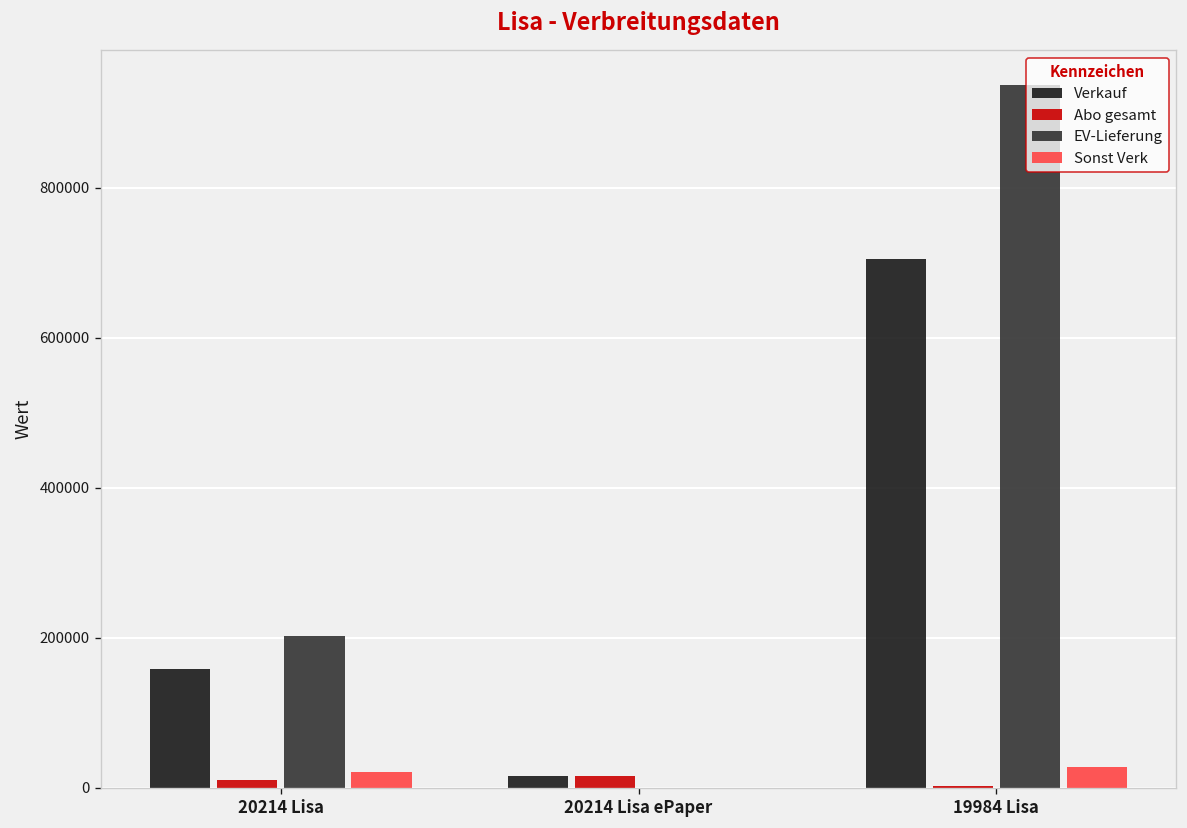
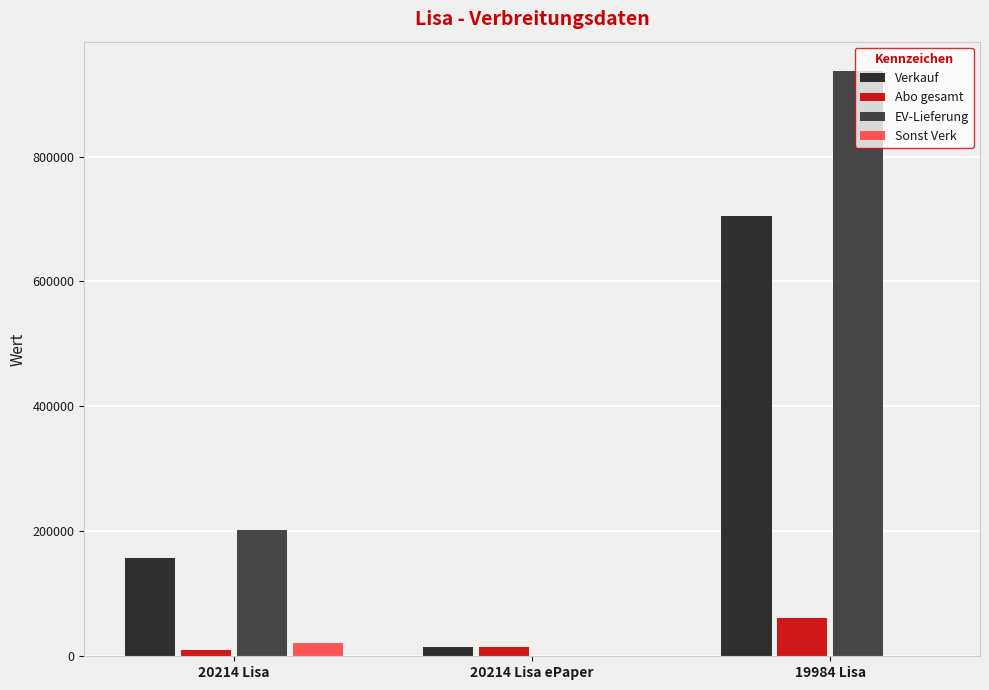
  {
    "Abo gesamt": {
      "20214 Lisa": 10000,
      "20214 Lisa ePaper": 20000,
-     "19984 Lisa": 0
+     "19984 Lisa": 60000
    },
    "Sonst Verk": {
      "20214 Lisa": 20000,
-     "19984 Lisa": 30000
+     "19984 Lisa": 0
    }
  }
